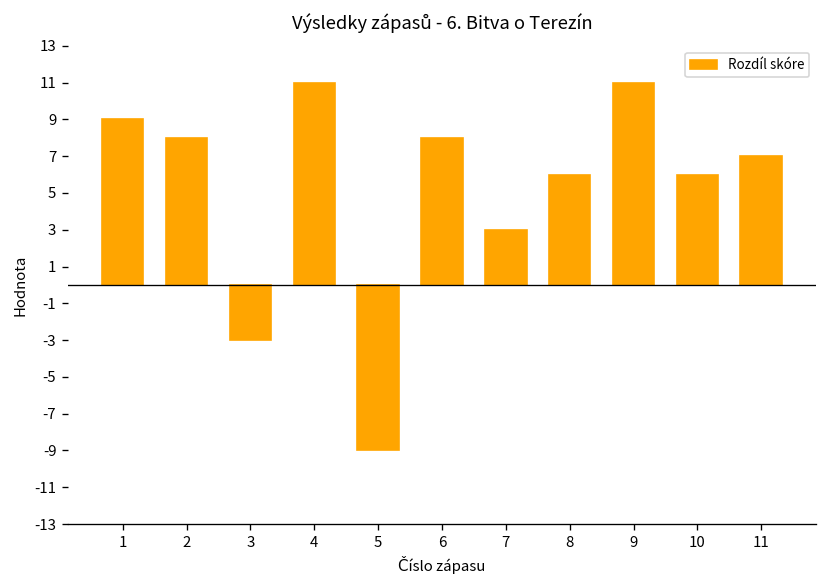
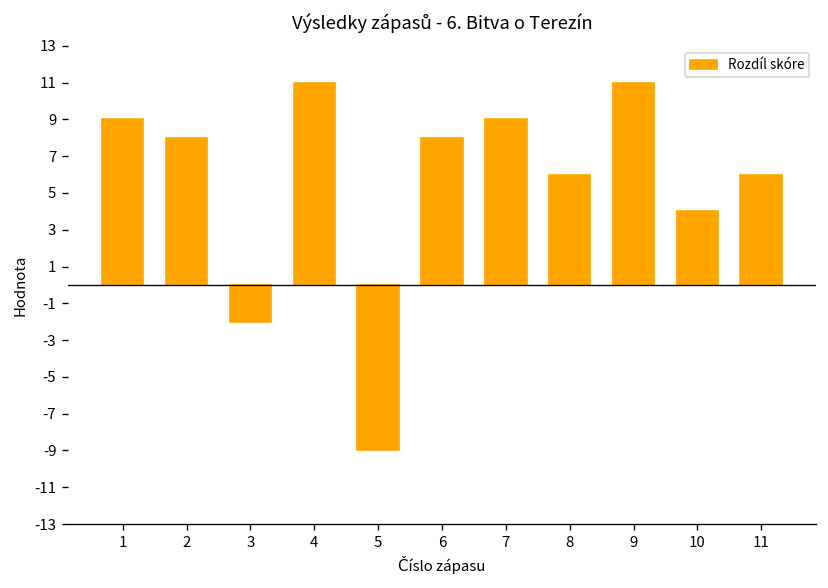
  {
    "1": 9,
    "2": 8,
-   "3": -3,
+   "3": -2,
    "4": 11,
    "5": -9,
    "6": 8,
-   "7": 3,
+   "7": 9,
    "8": 6,
    "9": 11,
-   "10": 6,
-   "11": 7
+   "10": 4,
+   "11": 6
  }
